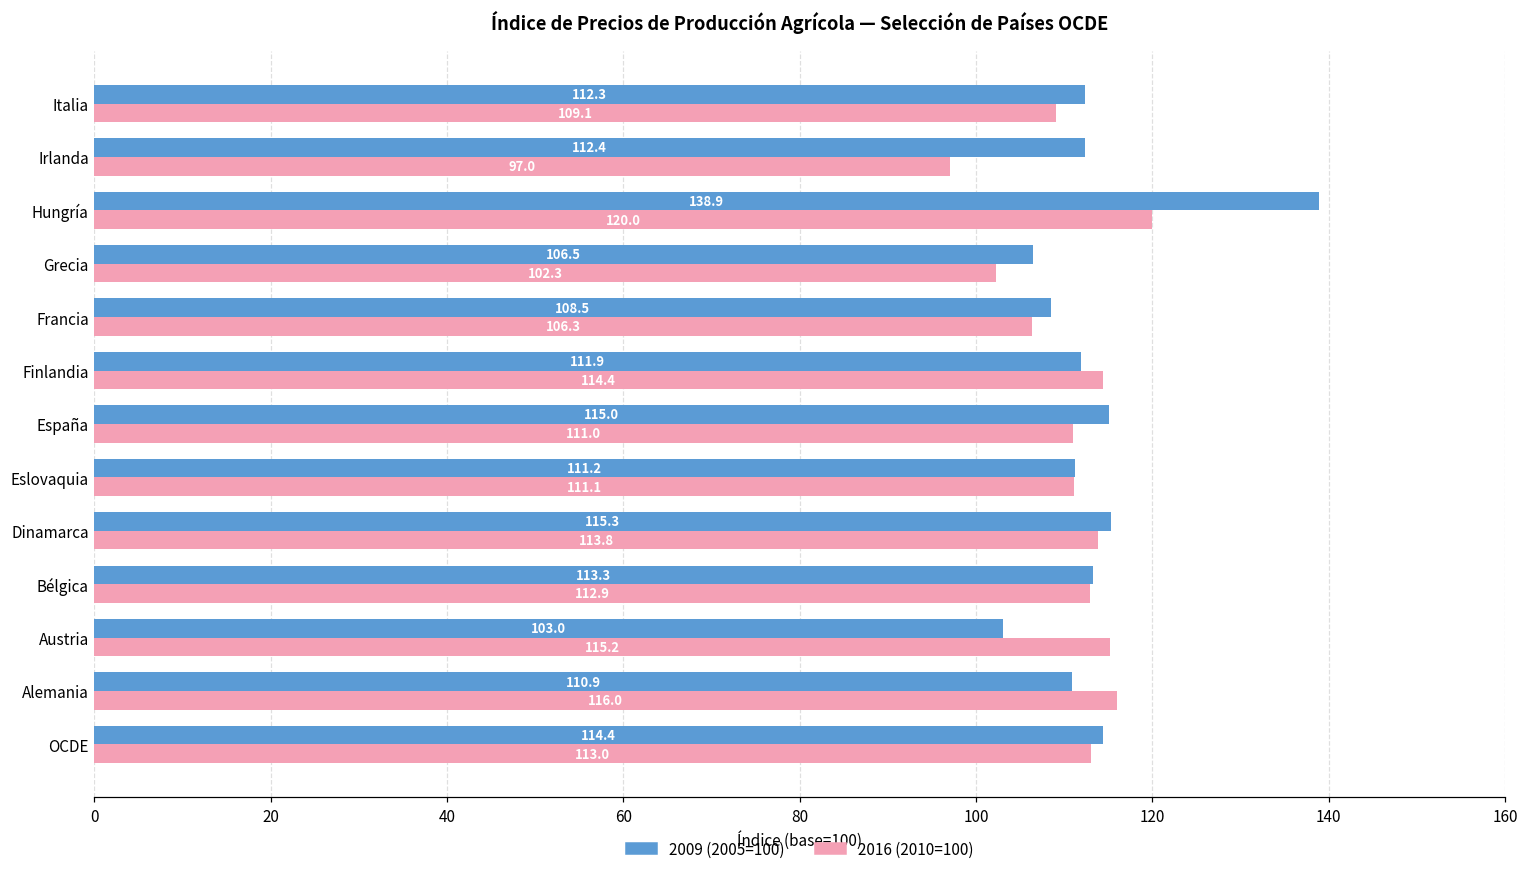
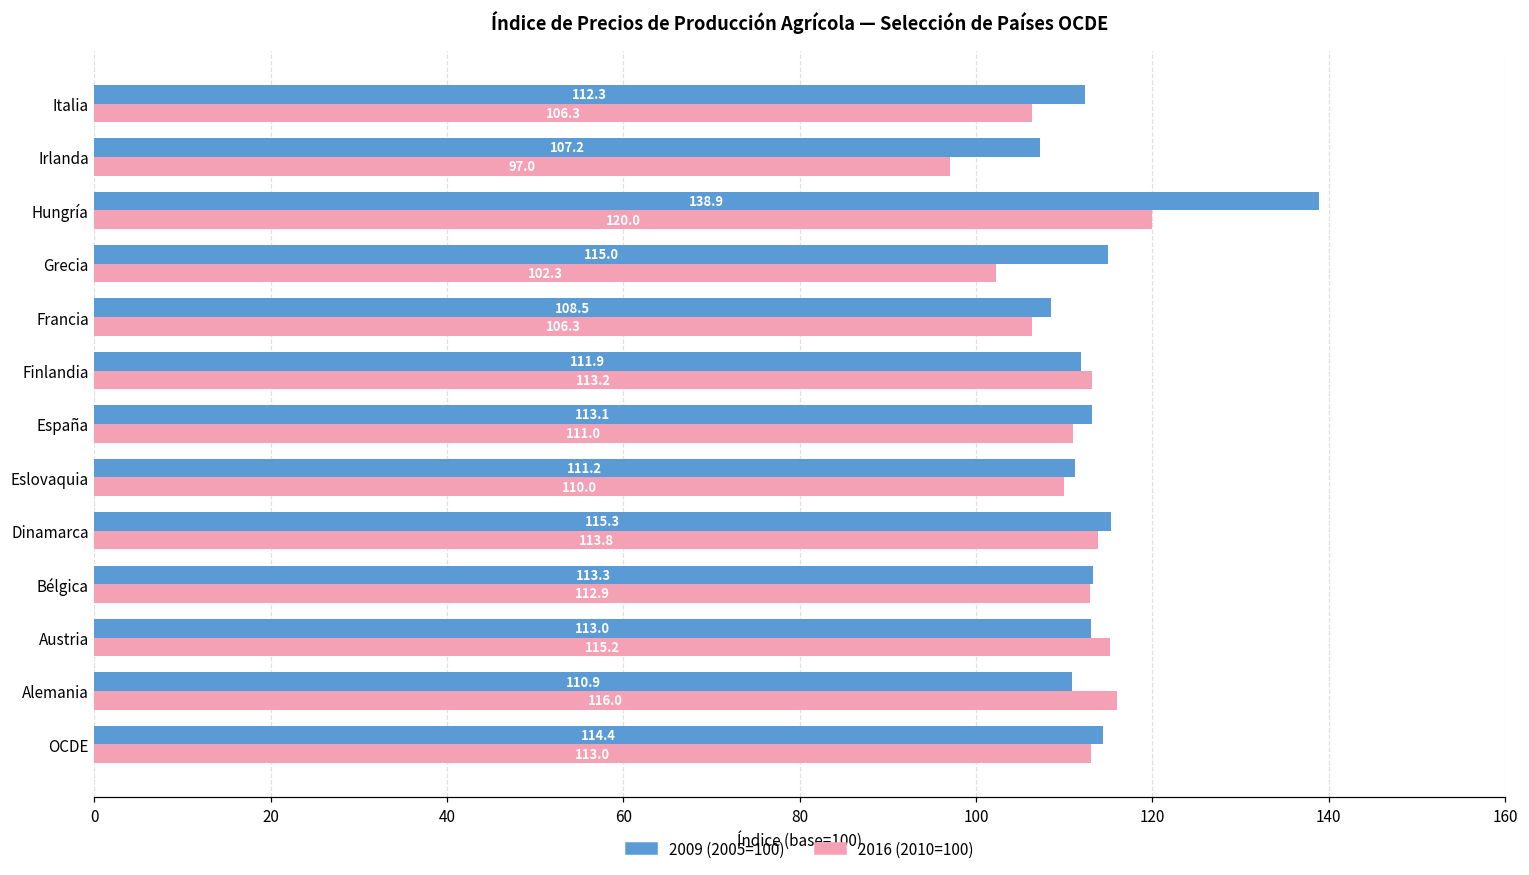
  {
    "2009 (2005=100)": {
      "Italia": 112.3,
-     "Irlanda": 112.4,
+     "Irlanda": 107.2,
      "Hungría": 138.9,
-     "Grecia": 106.5,
+     "Grecia": 115.0,
      "Francia": 108.5,
      "Finlandia": 111.9,
-     "España": 115.0,
+     "España": 113.1,
      "Eslovaquia": 111.2,
      "Dinamarca": 115.3,
      "Bélgica": 113.3,
-     "Austria": 103.0,
+     "Austria": 113.0,
      "Alemania": 110.9,
      "OCDE": 114.4
    },
    "2016 (2010=100)": {
-     "Italia": 109.1,
+     "Italia": 106.3,
      "Irlanda": 97.0,
      "Hungría": 120.0,
      "Grecia": 102.3,
      "Francia": 106.3,
-     "Finlandia": 114.4,
+     "Finlandia": 113.2,
      "España": 111.0,
-     "Eslovaquia": 111.1,
+     "Eslovaquia": 110.0,
      "Dinamarca": 113.8,
      "Bélgica": 112.9,
      "Austria": 115.2,
      "Alemania": 116.0,
      "OCDE": 113.0
    }
  }
